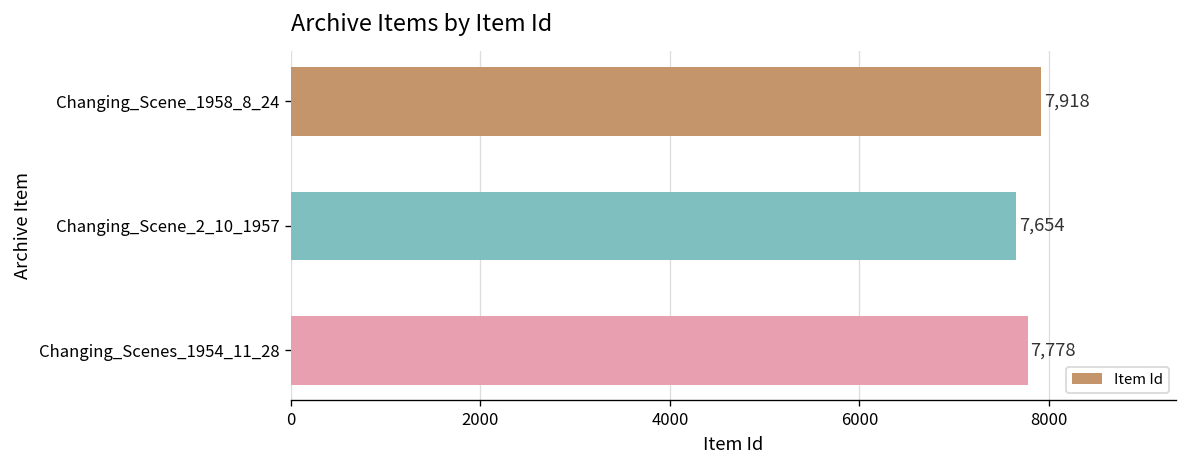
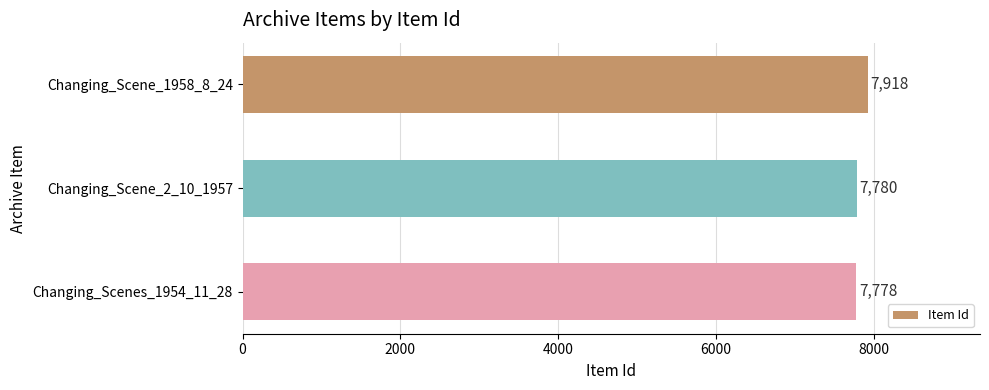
  {
    "Changing_Scene_1958_8_24": "7,918",
-   "Changing_Scene_2_10_1957": "7,654",
+   "Changing_Scene_2_10_1957": "7,780",
    "Changing_Scenes_1954_11_28": "7,778"
  }
